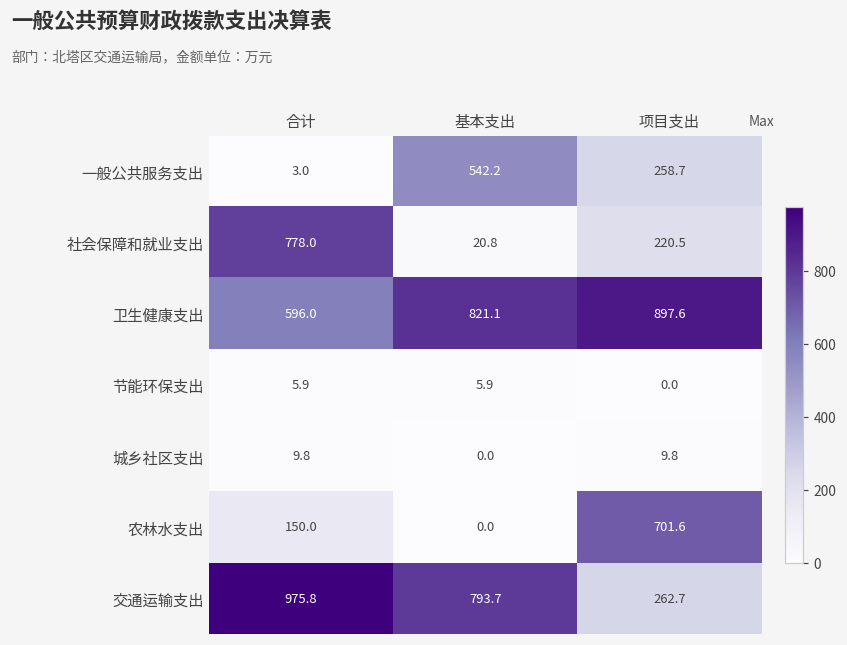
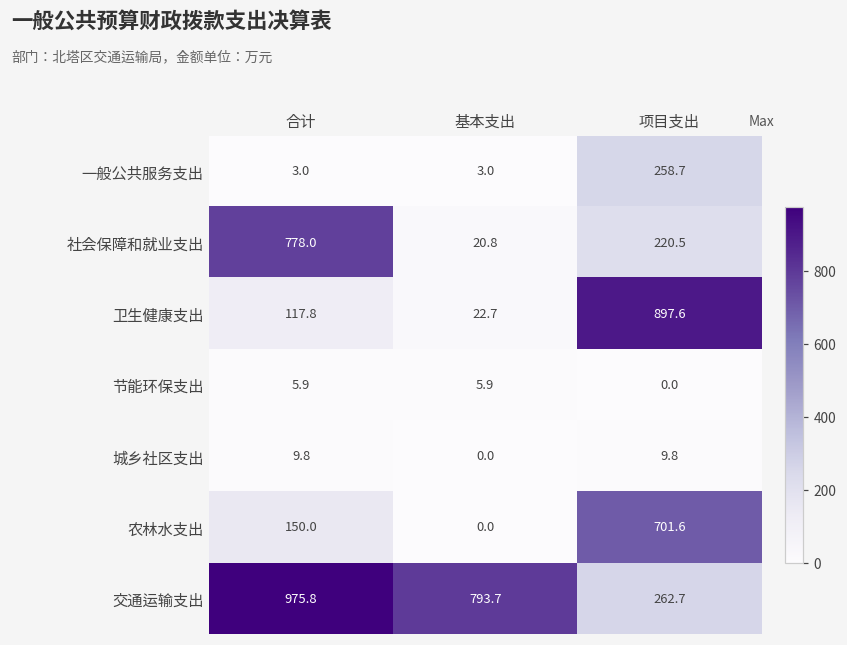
  {
    "一般公共服务支出": {
      "合计": 3.0,
-     "基本支出": 542.2,
+     "基本支出": 3.0,
      "项目支出": 258.7
    },
    "社会保障和就业支出": {
      "合计": 778.0,
      "基本支出": 20.8,
      "项目支出": 220.5
    },
    "卫生健康支出": {
-     "合计": 596.0,
-     "基本支出": 821.1,
+     "合计": 117.8,
+     "基本支出": 22.7,
      "项目支出": 897.6
    },
    "节能环保支出": {
      "合计": 5.9,
      "基本支出": 5.9,
      "项目支出": 0.0
    },
    "城乡社区支出": {
      "合计": 9.8,
      "基本支出": 0.0,
      "项目支出": 9.8
    },
    "农林水支出": {
      "合计": 150.0,
      "基本支出": 0.0,
      "项目支出": 701.6
    },
    "交通运输支出": {
      "合计": 975.8,
      "基本支出": 793.7,
      "项目支出": 262.7
    }
  }
